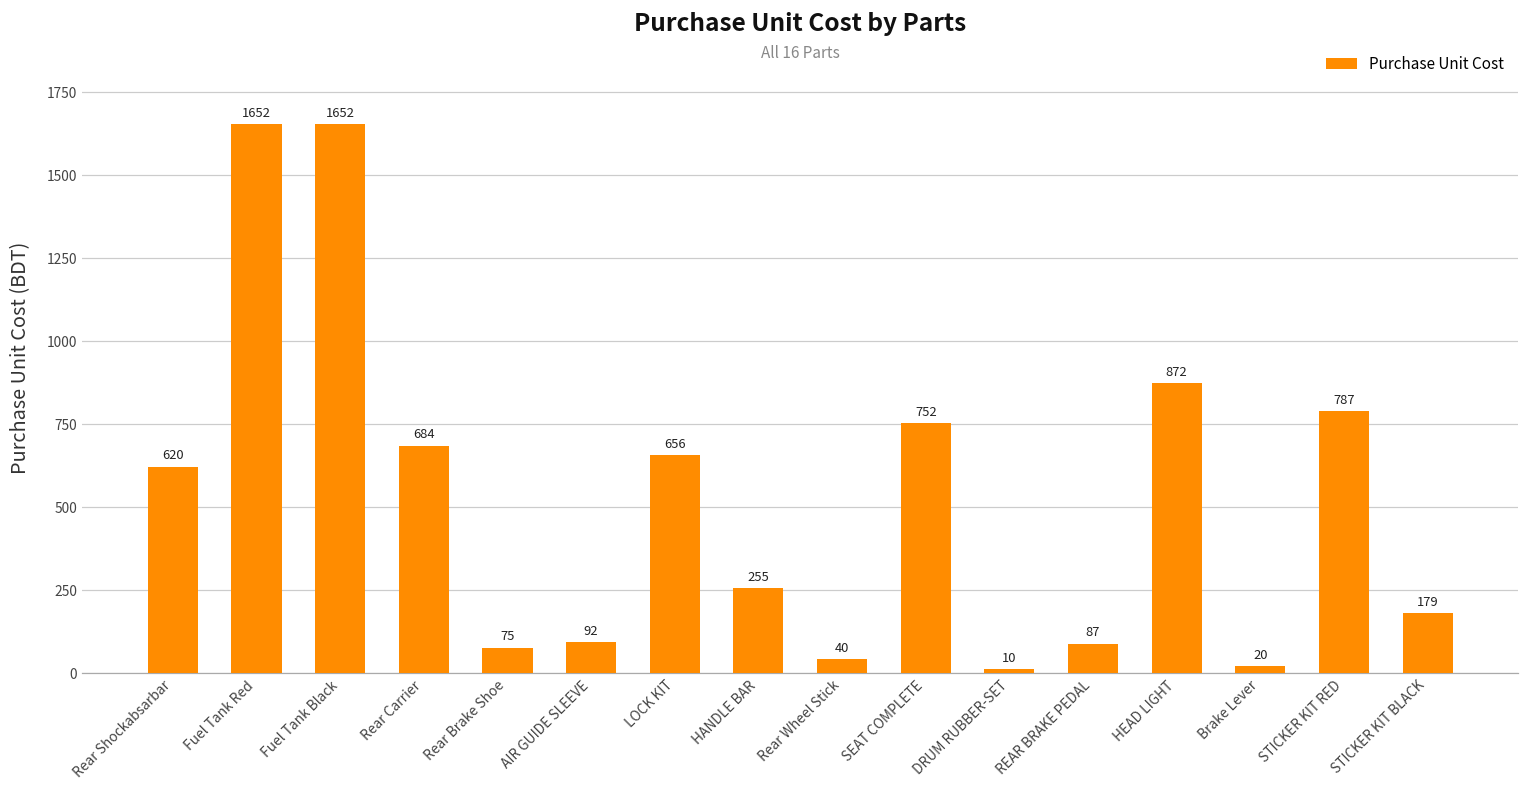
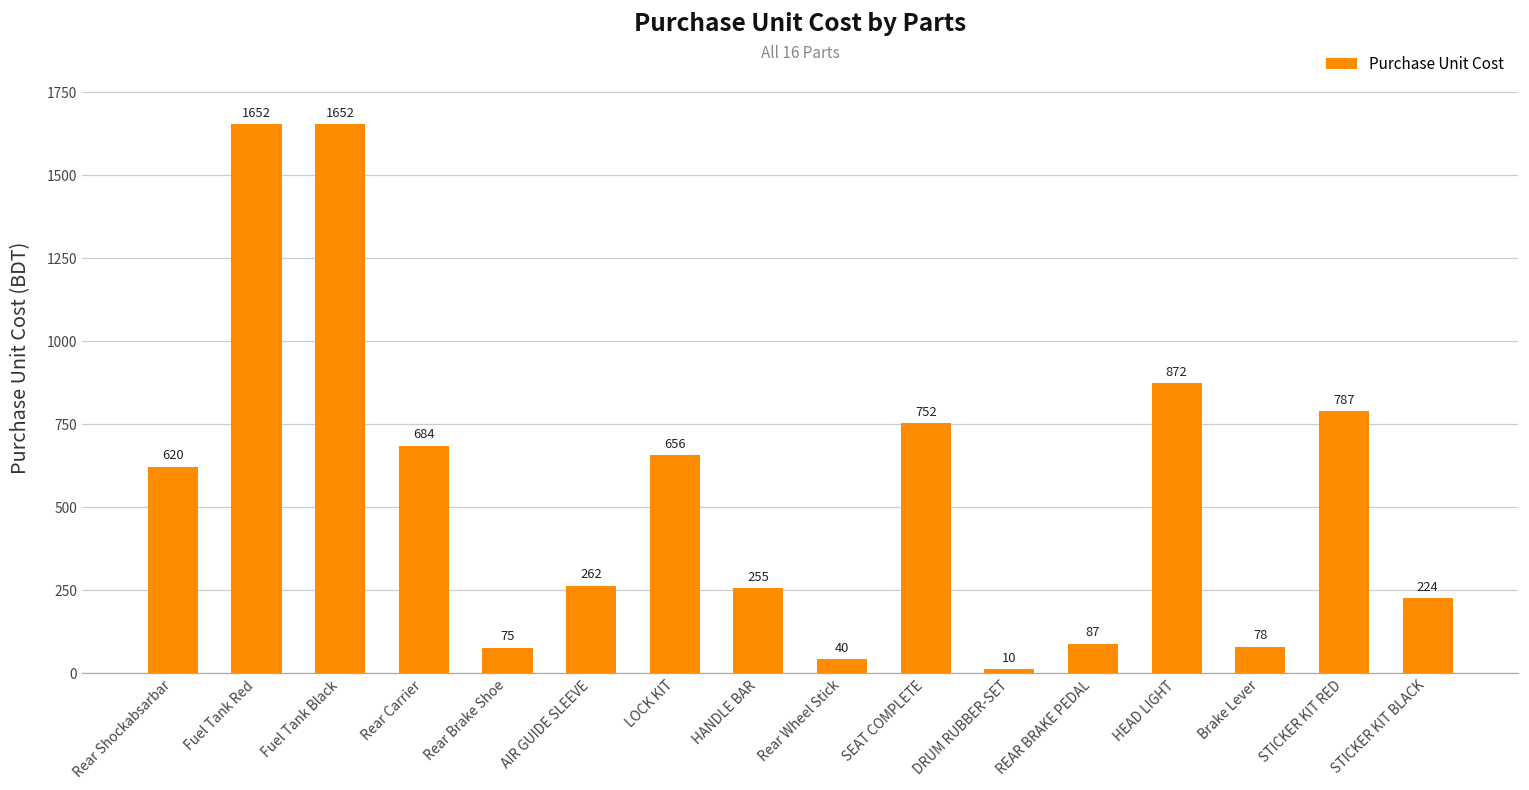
  {
    "Rear Shockabsarbar": 620,
    "Fuel Tank Red": 1652,
    "Fuel Tank Black": 1652,
    "Rear Carrier": 684,
    "Rear Brake Shoe": 75,
-   "AIR GUIDE SLEEVE": 92,
+   "AIR GUIDE SLEEVE": 262,
    "LOCK KIT": 656,
    "HANDLE BAR": 255,
    "Rear Wheel Stick": 40,
    "SEAT COMPLETE": 752,
    "DRUM RUBBER-SET": 10,
    "REAR BRAKE PEDAL": 87,
    "HEAD LIGHT": 872,
-   "Brake Lever": 20,
+   "Brake Lever": 78,
    "STICKER KIT RED": 787,
-   "STICKER KIT BLACK": 179
+   "STICKER KIT BLACK": 224
  }
